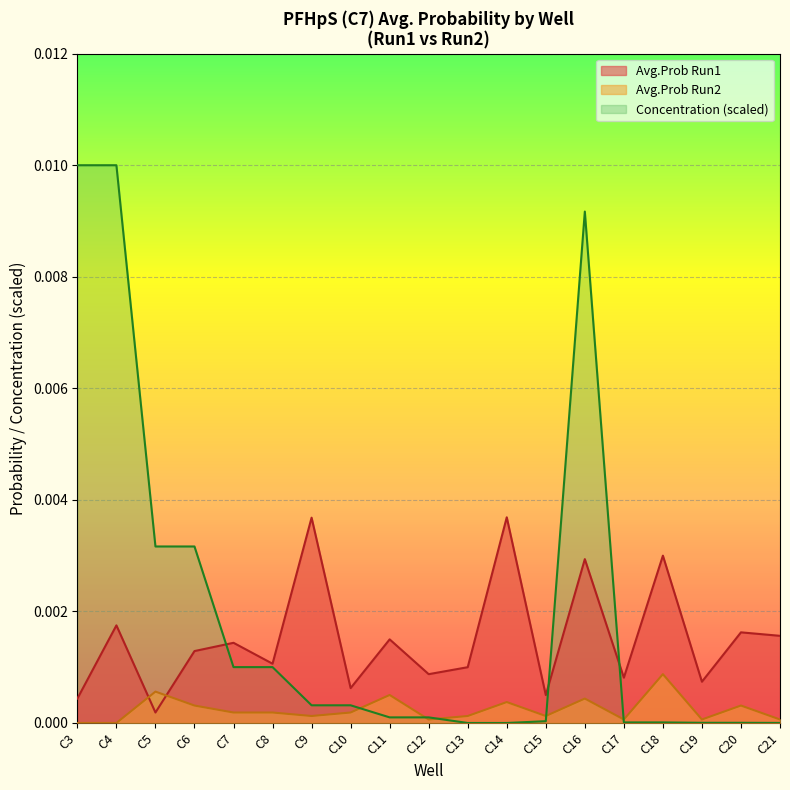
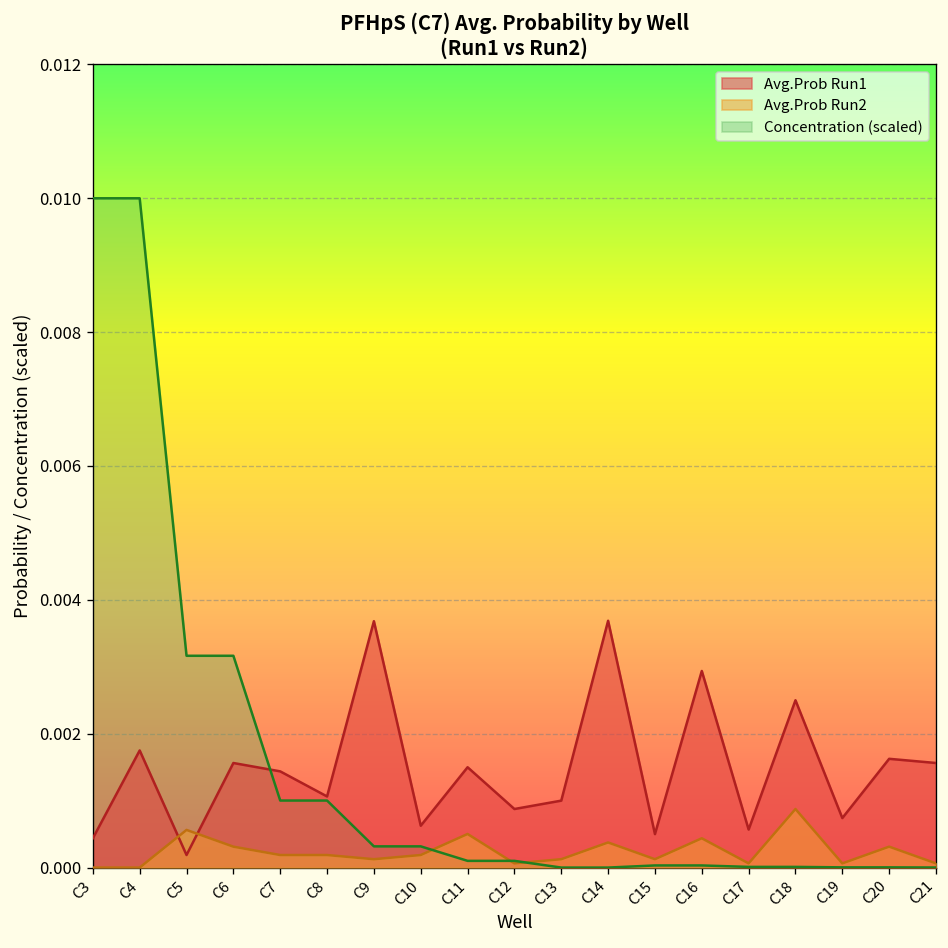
  {
    "Avg.Prob Run1": {
      "C3": 0.0004,
      "C4": 0.0018,
      "C5": 0.0002,
-     "C6": 0.0013,
+     "C6": 0.0016,
      "C7": 0.0014,
      "C8": 0.0011,
      "C9": 0.0037,
      "C10": 0.0006,
      "C11": 0.0015,
      "C12": 0.0009,
      "C13": 0.0010,
      "C14": 0.0037,
      "C15": 0.0005,
      "C16": 0.0029,
-     "C17": 0.0008,
-     "C18": 0.0030,
+     "C17": 0.0006,
+     "C18": 0.0025,
      "C19": 0.0007,
      "C20": 0.0016,
      "C21": 0.0016
    },
    "Avg.Prob Run2": {
      "C3": 0.0000,
      "C4": 0.0000,
      "C5": 0.0006,
      "C6": 0.0003,
      "C7": 0.0002,
      "C8": 0.0002,
      "C9": 0.0001,
      "C10": 0.0002,
      "C11": 0.0005,
      "C13": 0.0001,
      "C14": 0.0004,
      "C15": 0.0001,
      "C16": 0.0004,
      "C17": 0.0001,
      "C18": 0.0009,
      "C19": 0.0001,
      "C20": 0.0003,
      "C21": 0.0001
    },
    "Concentration (scaled)": {
      "C3": 0.0100,
      "C4": 0.0100,
      "C5": 0.0032,
      "C6": 0.0032,
      "C7": 0.0010,
      "C8": 0.0010,
      "C9": 0.0003,
      "C10": 0.0003,
      "C11": 0.0001,
      "C13": 0.0000,
      "C14": 0.0000,
      "C15": 0.0000,
-     "C16": 0.0092,
+     "C16": 0.0000,
      "C17": 0.0000,
      "C18": 0.0000,
      "C19": 0.0000,
      "C20": 0.0000,
      "C21": 0.0000
    }
  }
